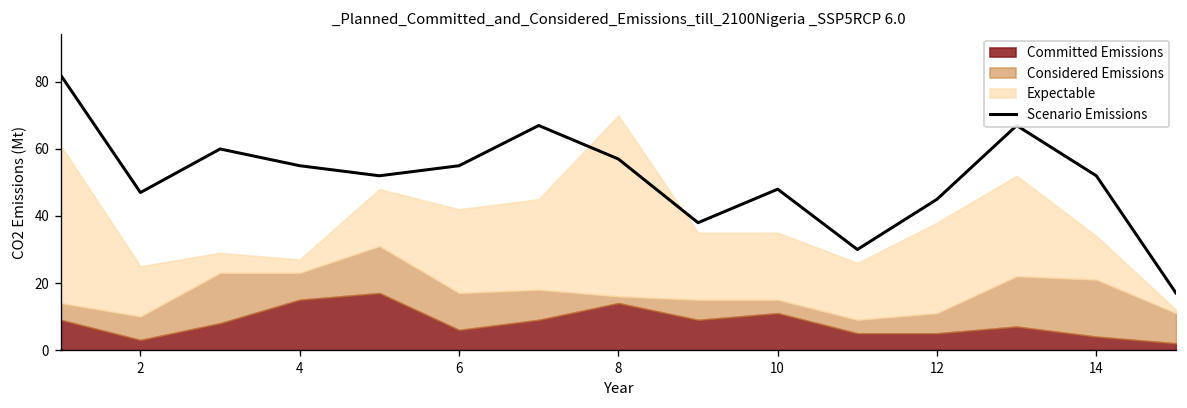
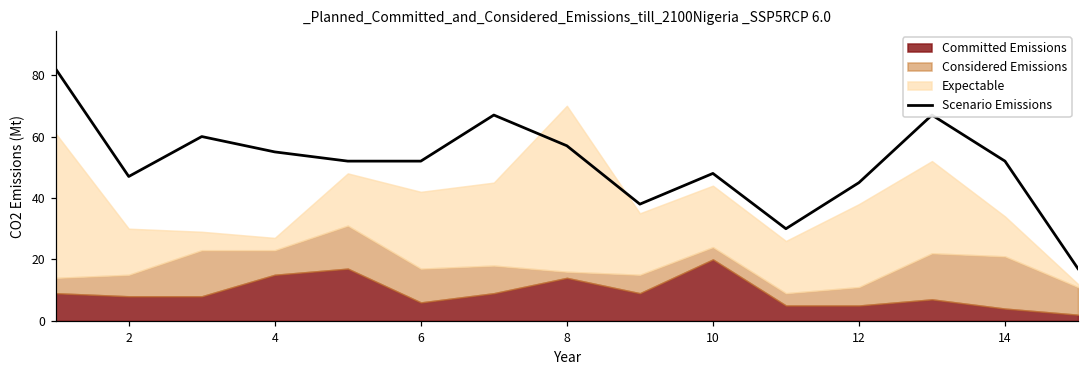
  {
    "Committed Emissions": {
-     "2": 3,
+     "2": 8,
      "4": 15,
      "6": 6,
      "8": 14,
-     "10": 11,
+     "10": 20,
      "12": 5,
      "14": 4
    },
    "Scenario Emissions": {
      "2": 47,
      "4": 55,
-     "6": 55,
+     "6": 52,
      "8": 57,
      "10": 48,
      "12": 45,
      "14": 52
    },
    "Considered Emissions": {
      "2": 7,
      "4": 8,
      "6": 11,
      "8": 2,
      "10": 4,
      "12": 6,
      "14": 17
    },
    "Expectable": {
      "2": 15,
      "4": 4,
      "6": 25,
      "8": 54,
      "10": 20,
      "12": 27,
      "14": 13
    }
  }
